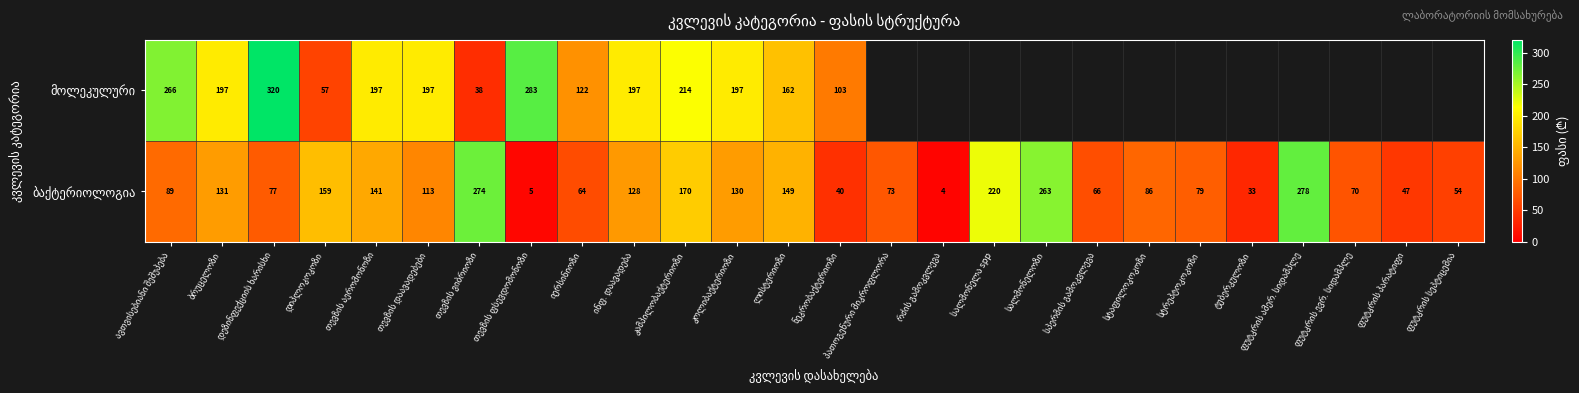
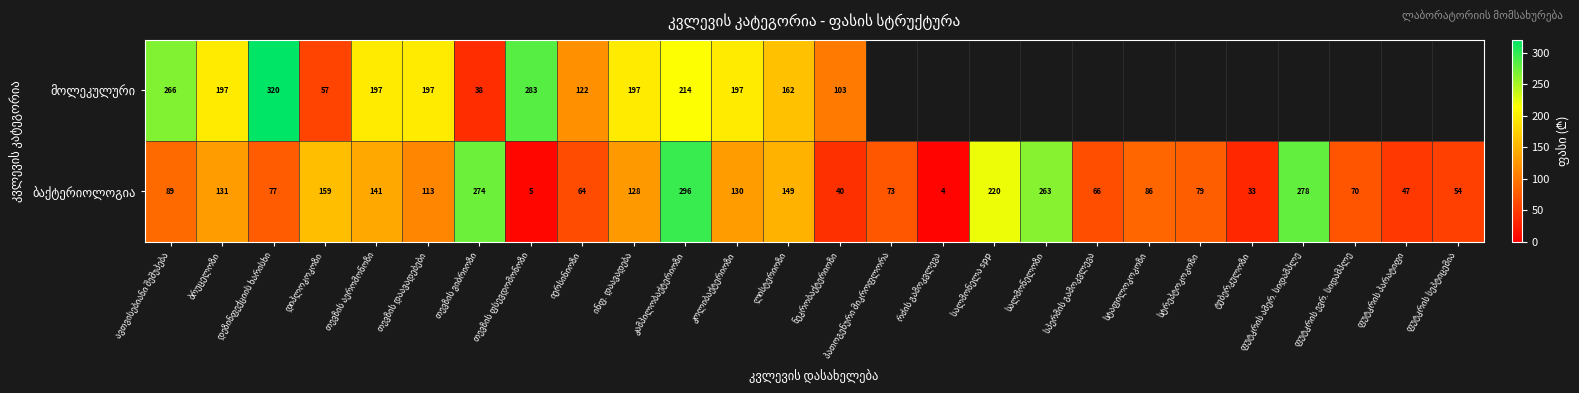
  {
    "მოლეკულური": {
      "ავთვისებიანი შეშუპება": 266,
      "ბრუცელოზი": 197,
      "დეზინფექციის ხარისხი": 320,
      "დიპლოკოკოზი": 57,
      "თევზის აერომონოზი": 197,
      "თევზის დაავადებები": 197,
      "თევზის ვიბრიოზი": 38,
      "თევზის ფსევდომონოზი": 283,
      "იერსინიოზი": 122,
      "ინფ. დაავადება": 197,
      "კამპილობაქტერიოზი": 214,
      "კოლიბაქტერიოზი": 197,
      "ლისტერიოზი": 162,
      "ნეკრობაქტერიოზი": 103
    },
    "ბაქტერიოლოგია": {
      "ავთვისებიანი შეშუპება": 89,
      "ბრუცელოზი": 131,
      "დეზინფექციის ხარისხი": 77,
      "დიპლოკოკოზი": 159,
      "თევზის აერომონოზი": 141,
      "თევზის დაავადებები": 113,
      "თევზის ვიბრიოზი": 274,
      "თევზის ფსევდომონოზი": 5,
      "იერსინიოზი": 64,
      "ინფ. დაავადება": 128,
-     "კამპილობაქტერიოზი": 170,
+     "კამპილობაქტერიოზი": 296,
      "კოლიბაქტერიოზი": 130,
      "ლისტერიოზი": 149,
      "ნეკრობაქტერიოზი": 40,
      "პათოგენური მიკროფლორა": 73,
      "რძის გამოკვლევა": 4,
      "სალმონელა spp": 220,
      "სალმონელოზი": 263,
      "სპერმის გამოკვლევა": 66,
      "სტაფილოკოკოზი": 86,
      "სტრეპტოკოკოზი": 79,
      "ტუბერკულოზი": 33,
      "ფუტკრის ამერ. სიდამპლე": 278,
      "ფუტკრის ევრ. სიდამპლე": 70,
      "ფუტკრის პარატიფი": 47,
      "ფუტკრის სეპტიცემია": 54
    }
  }
